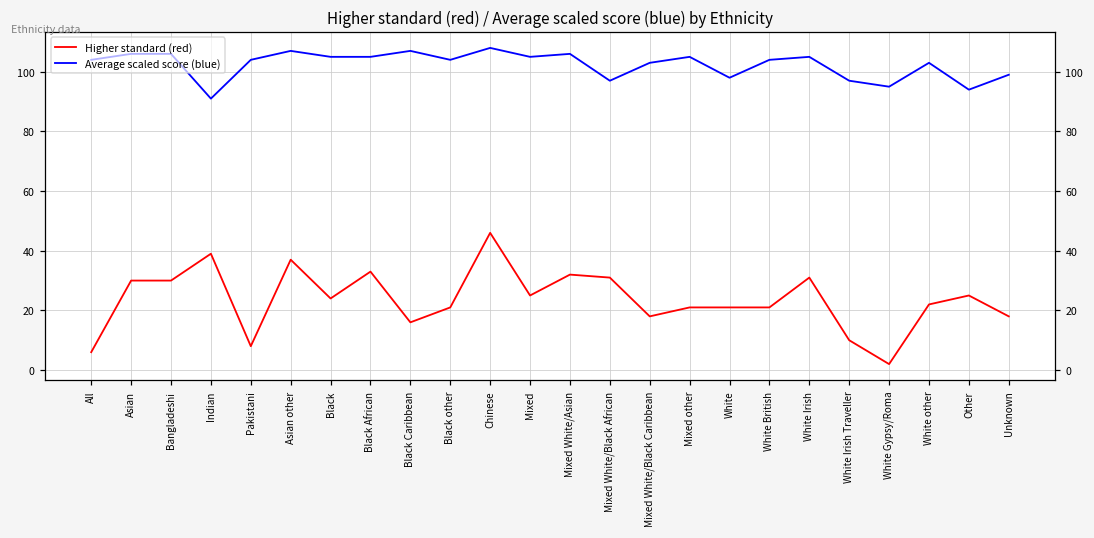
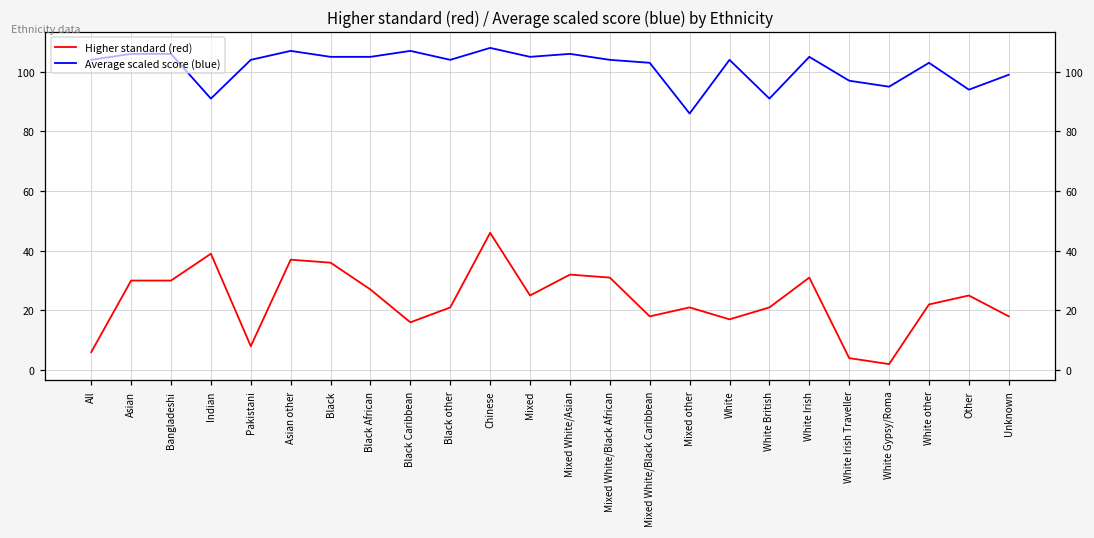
  {
    "Higher standard (red)": {
      "All": 6,
      "Asian": 30,
      "Bangladeshi": 30,
      "Indian": 39,
      "Pakistani": 8,
      "Asian other": 37,
-     "Black": 24,
-     "Black African": 33,
+     "Black": 36,
+     "Black African": 27,
      "Black Caribbean": 16,
      "Black other": 21,
      "Chinese": 46,
      "Mixed": 25,
      "Mixed White/Asian": 32,
      "Mixed White/Black African": 31,
      "Mixed White/Black Caribbean": 18,
      "Mixed other": 21,
-     "White": 21,
+     "White": 17,
      "White British": 21,
      "White Irish": 31,
-     "White Irish Traveller": 10,
+     "White Irish Traveller": 4,
      "White Gypsy/Roma": 2,
      "White other": 22,
      "Other": 25,
      "Unknown": 18
    },
    "Average scaled score (blue)": {
      "Indian": 91,
      "Pakistani": 104,
      "Asian other": 107,
      "Black": 105,
      "Black African": 105,
      "Black Caribbean": 107,
      "Black other": 104,
      "Chinese": 108,
      "Mixed": 105,
      "Mixed White/Asian": 106,
-     "Mixed White/Black African": 97,
+     "Mixed White/Black African": 104,
      "Mixed White/Black Caribbean": 103,
-     "Mixed other": 105,
-     "White": 98,
-     "White British": 104,
+     "Mixed other": 86,
+     "White": 104,
+     "White British": 91,
      "White Irish": 105,
      "White Irish Traveller": 97,
      "White Gypsy/Roma": 95,
      "White other": 103,
      "Other": 94,
      "Unknown": 99
    }
  }
